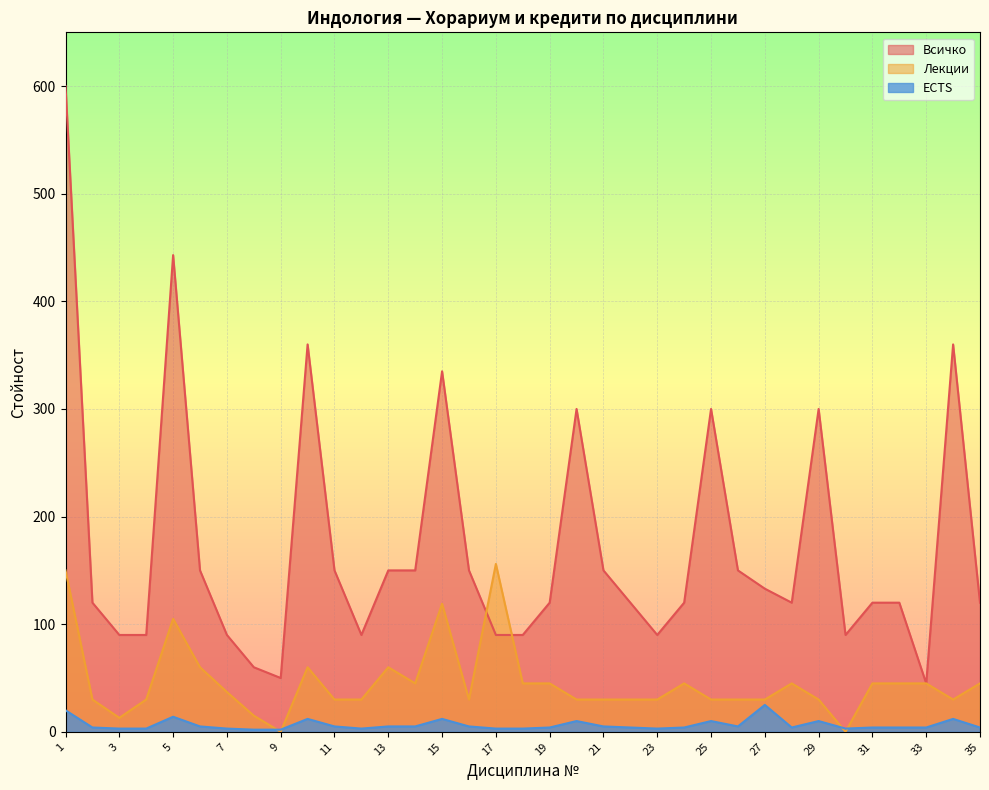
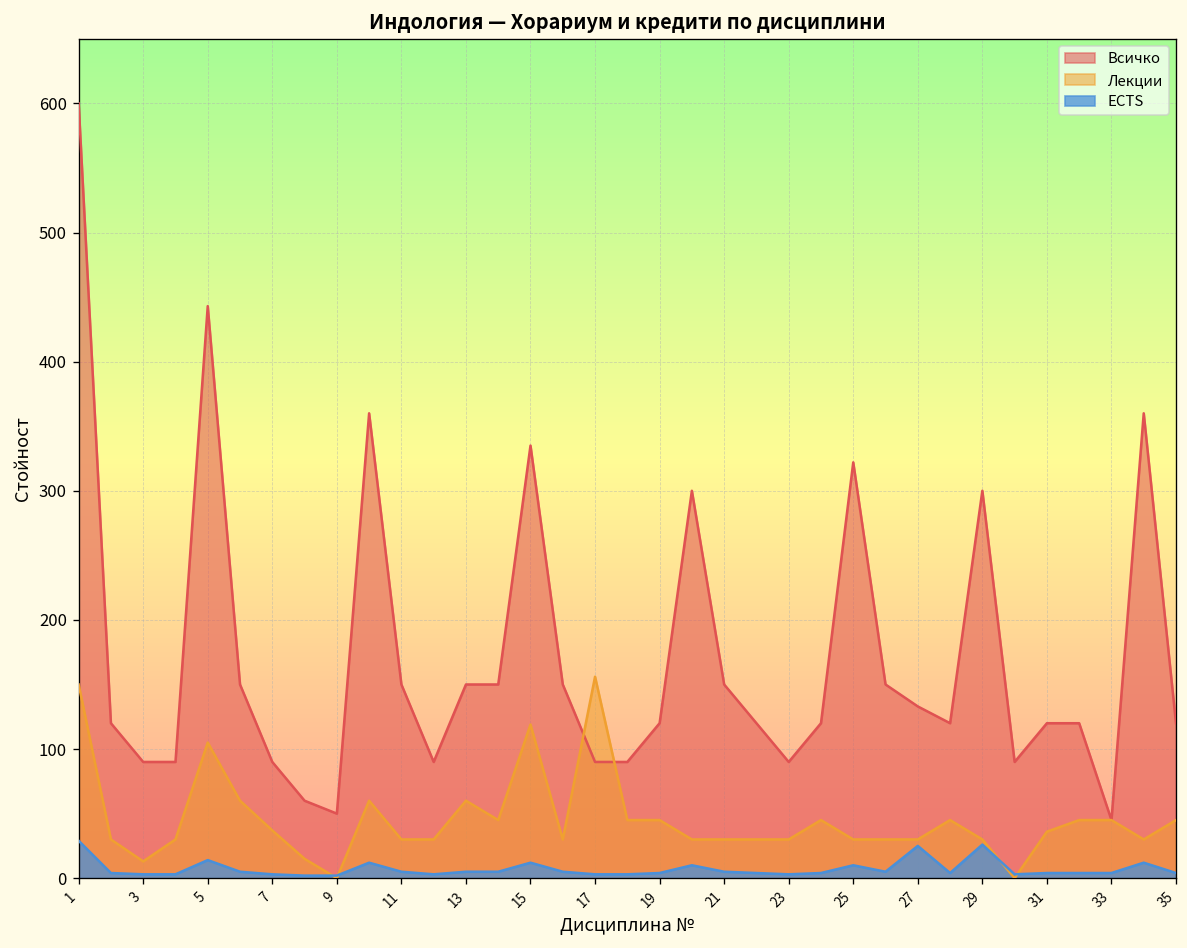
  {
    "Всичко": {
      "1": 600,
      "3": 90,
      "5": 443,
      "7": 90,
      "9": 50,
      "11": 150,
      "13": 150,
      "15": 335,
      "17": 90,
      "19": 120,
      "21": 150,
      "23": 90,
-     "25": 300,
+     "25": 322,
      "27": 133,
      "29": 300,
      "31": 120,
      "35": 120
    },
    "Лекции": {
      "1": 150,
      "3": 13,
      "5": 105,
      "7": 37,
      "11": 30,
      "13": 60,
      "15": 119,
      "17": 156,
      "19": 45,
      "21": 30,
      "23": 30,
      "25": 30,
      "27": 30,
      "29": 30,
-     "31": 45,
+     "31": 36,
      "35": 45
    },
    "ECTS": {
-     "1": 20,
+     "1": 29,
      "3": 3,
      "5": 14,
      "7": 3,
      "11": 5,
      "13": 5,
      "15": 12,
      "17": 3,
      "19": 4,
      "21": 5,
      "23": 3,
      "25": 10,
      "27": 25,
-     "29": 10,
+     "29": 26,
      "31": 4,
      "33": 4,
      "35": 4
    }
  }
